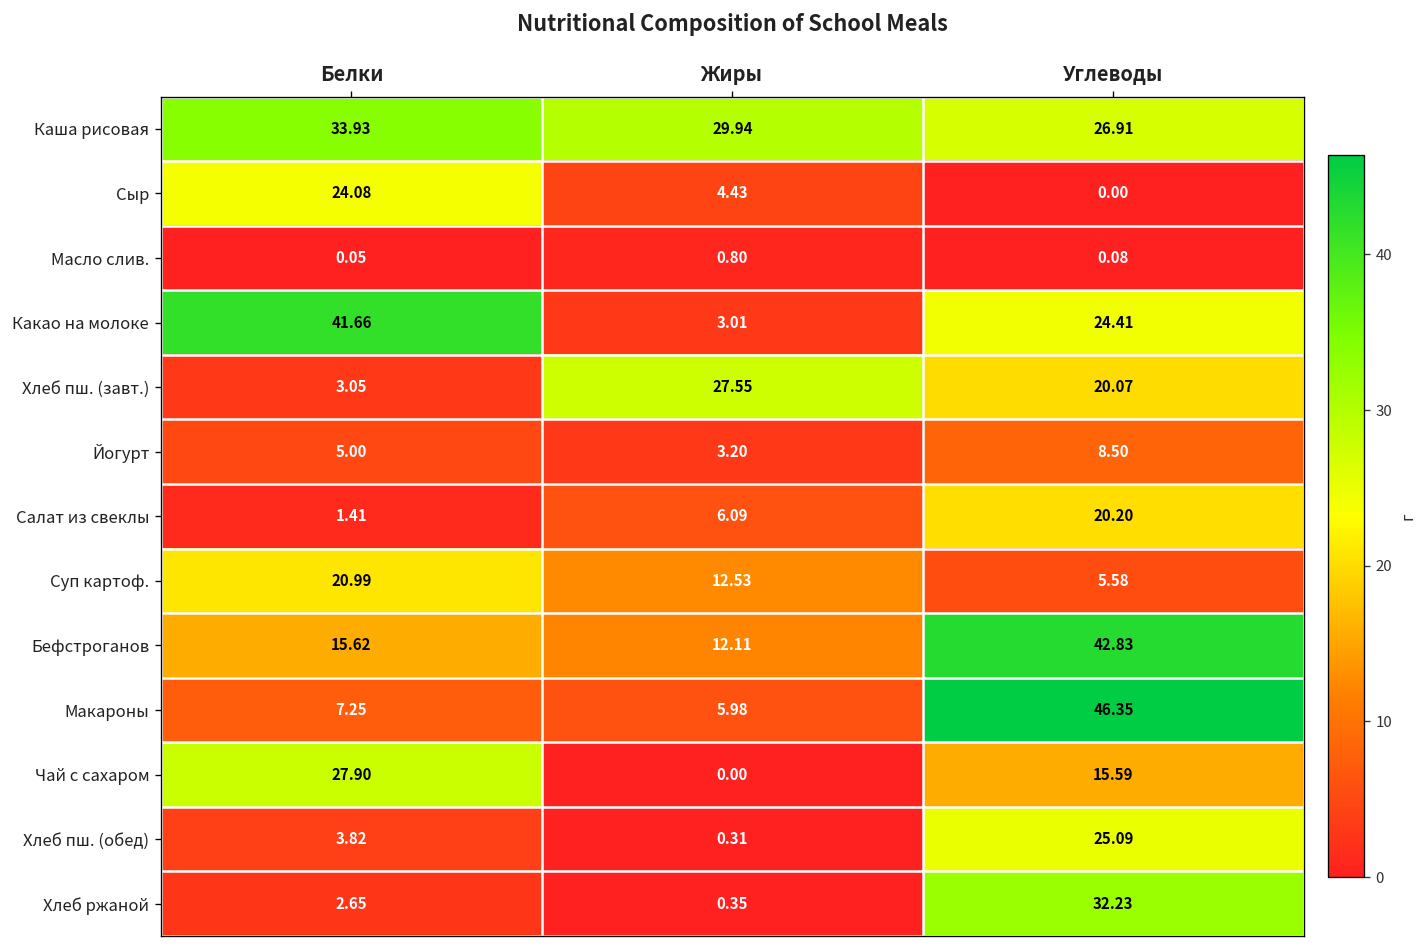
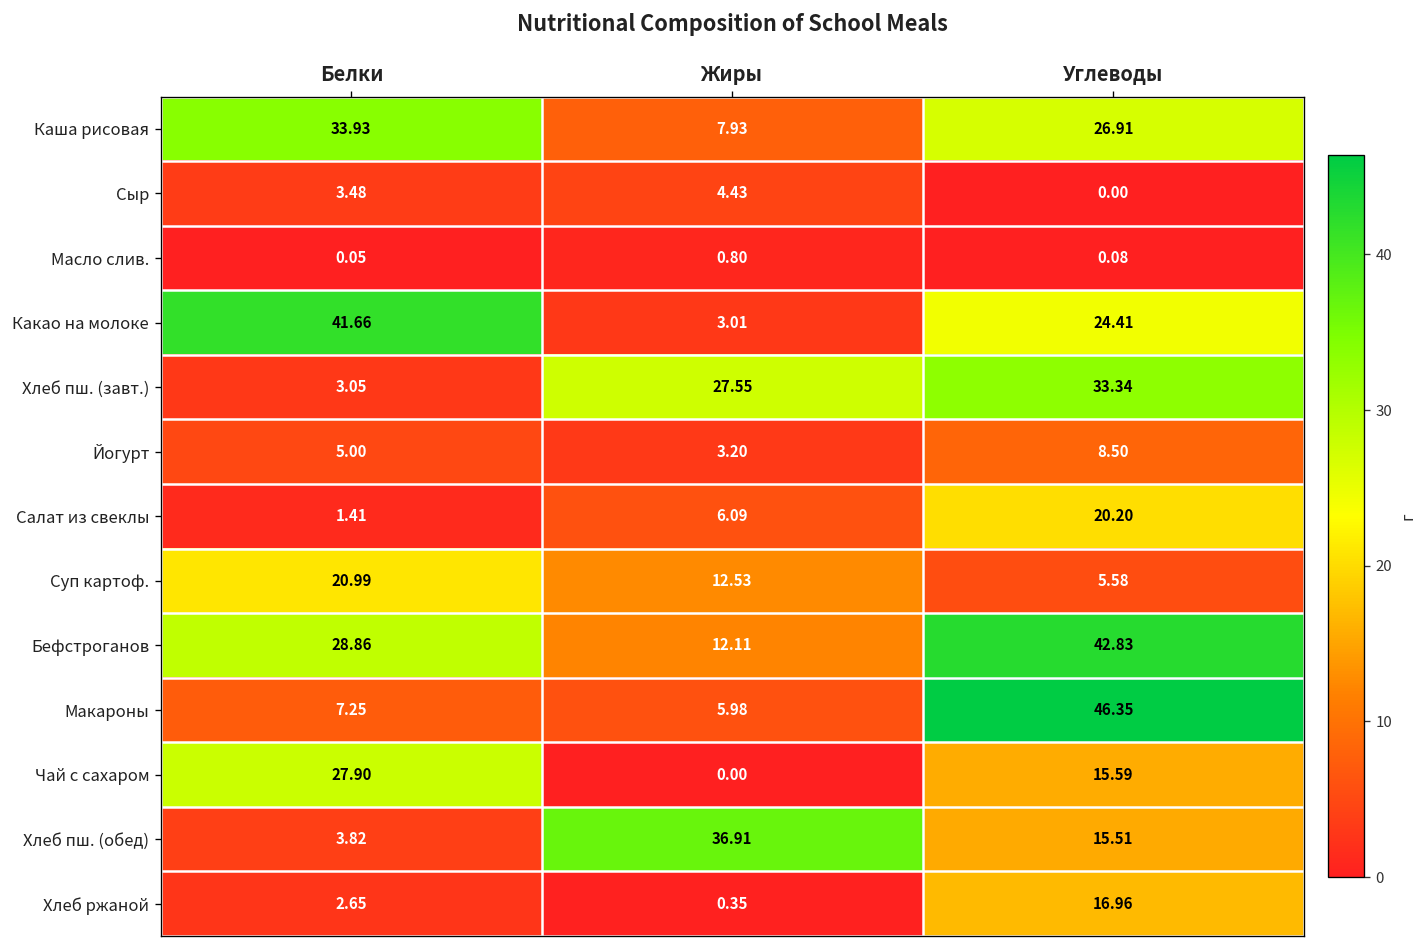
  {
    "Каша рисовая": {
      "Белки": 33.93,
-     "Жиры": 29.94,
+     "Жиры": 7.93,
      "Углеводы": 26.91
    },
    "Сыр": {
-     "Белки": 24.08,
+     "Белки": 3.48,
      "Жиры": 4.43,
      "Углеводы": 0.00
    },
    "Масло слив.": {
      "Белки": 0.05,
      "Жиры": 0.80,
      "Углеводы": 0.08
    },
    "Какао на молоке": {
      "Белки": 41.66,
      "Жиры": 3.01,
      "Углеводы": 24.41
    },
    "Хлеб пш. (завт.)": {
      "Белки": 3.05,
      "Жиры": 27.55,
-     "Углеводы": 20.07
+     "Углеводы": 33.34
    },
    "Йогурт": {
      "Белки": 5.00,
      "Жиры": 3.20,
      "Углеводы": 8.50
    },
    "Салат из свеклы": {
      "Белки": 1.41,
      "Жиры": 6.09,
      "Углеводы": 20.20
    },
    "Суп картоф.": {
      "Белки": 20.99,
      "Жиры": 12.53,
      "Углеводы": 5.58
    },
    "Бефстроганов": {
-     "Белки": 15.62,
+     "Белки": 28.86,
      "Жиры": 12.11,
      "Углеводы": 42.83
    },
    "Макароны": {
      "Белки": 7.25,
      "Жиры": 5.98,
      "Углеводы": 46.35
    },
    "Чай с сахаром": {
      "Белки": 27.90,
      "Жиры": 0.00,
      "Углеводы": 15.59
    },
    "Хлеб пш. (обед)": {
      "Белки": 3.82,
-     "Жиры": 0.31,
-     "Углеводы": 25.09
+     "Жиры": 36.91,
+     "Углеводы": 15.51
    },
    "Хлеб ржаной": {
      "Белки": 2.65,
      "Жиры": 0.35,
-     "Углеводы": 32.23
+     "Углеводы": 16.96
    }
  }
